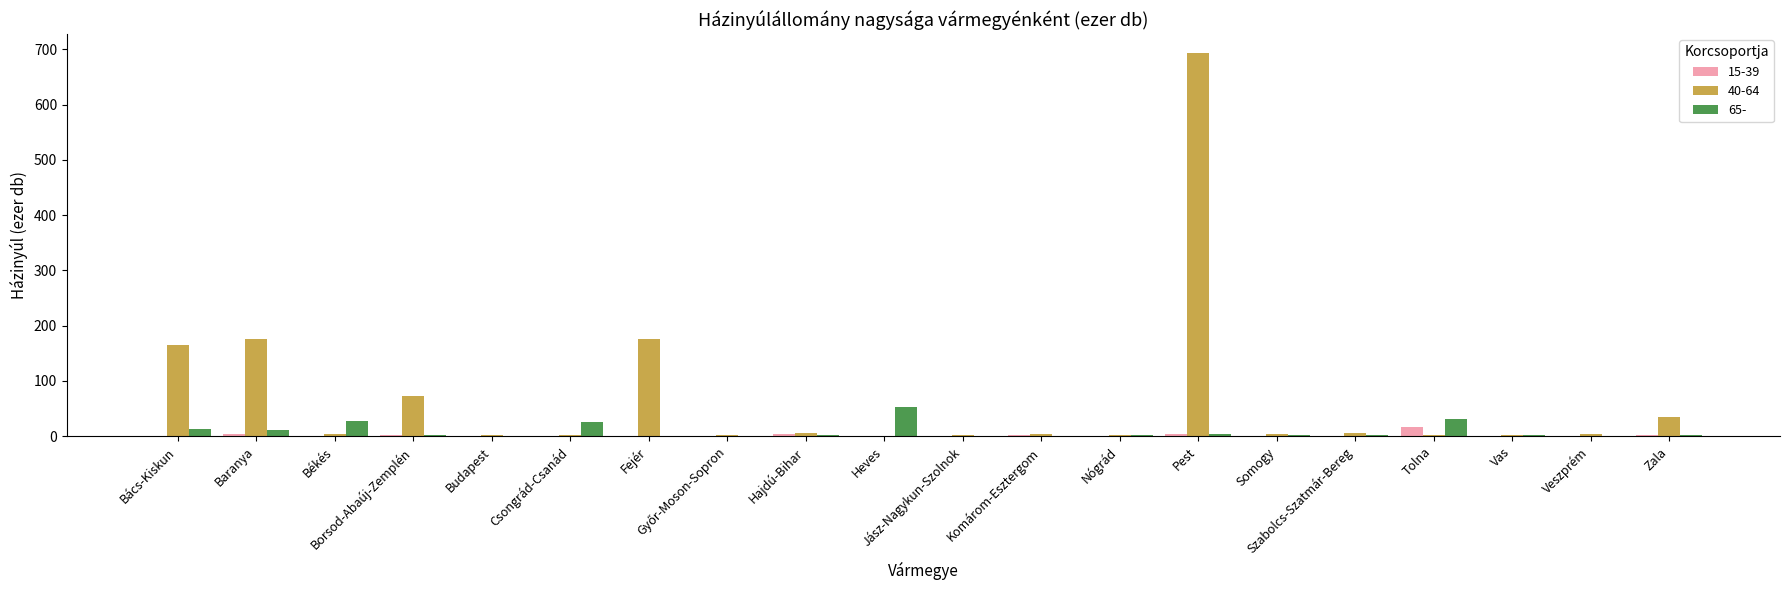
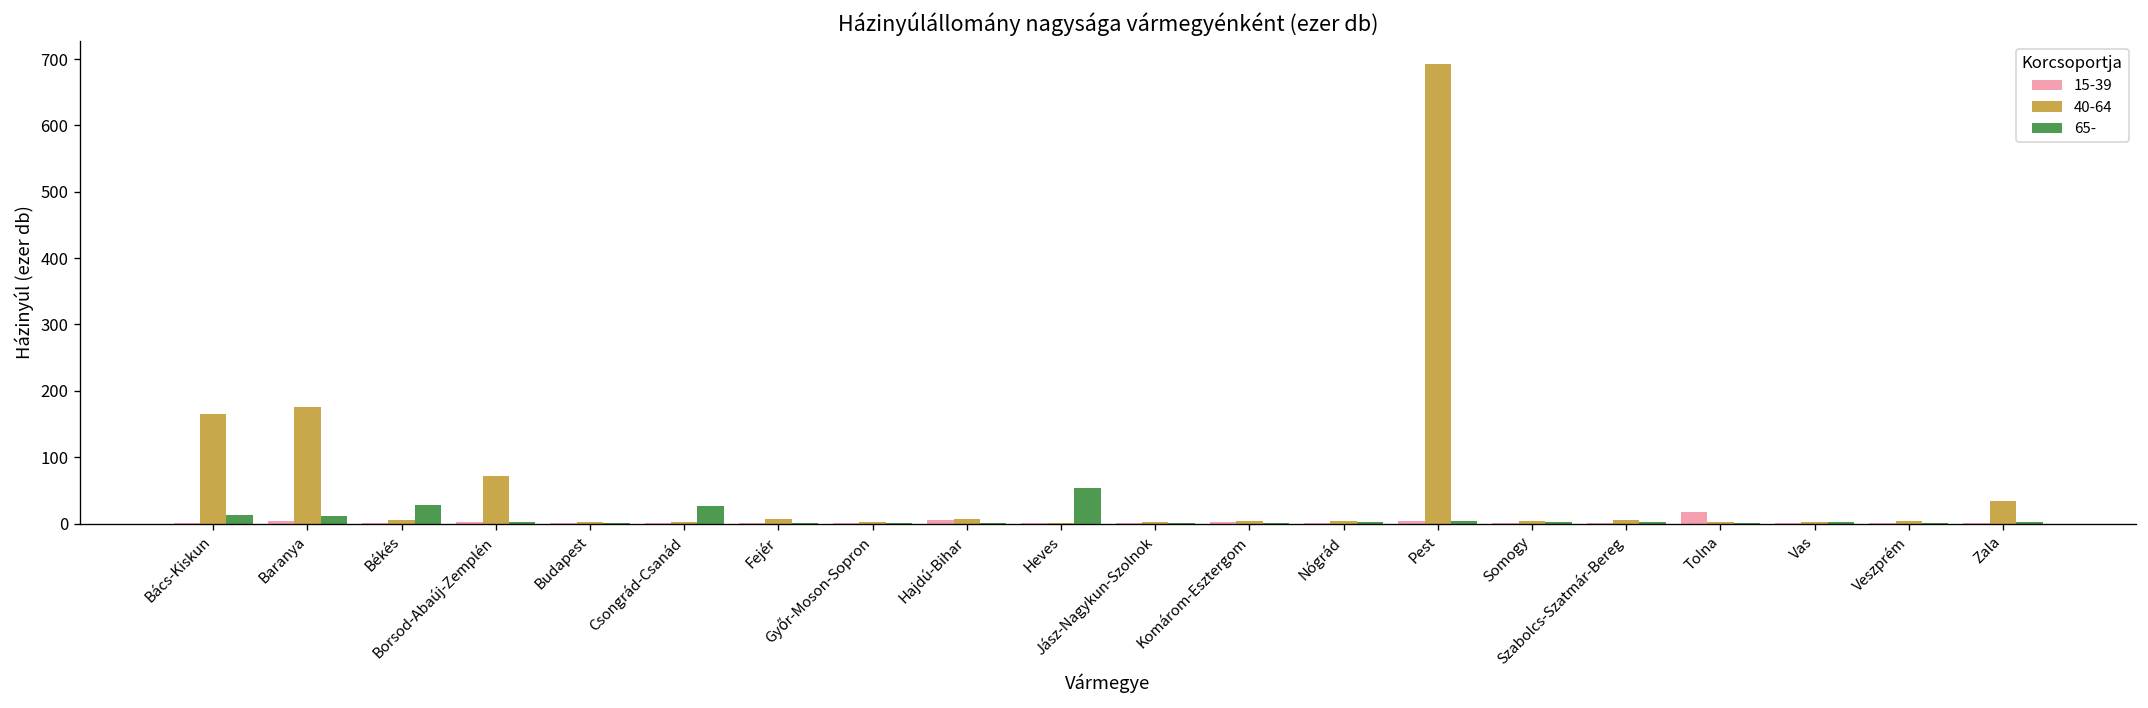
  {
    "15-39": {
      "Hajdú-Bihar": 0,
      "Tolna": 20
    },
    "40-64": {
      "Bács-Kiskun": 170,
      "Baranya": 180,
      "Békés": 0,
      "Borsod-Abaúj-Zemplén": 70,
-     "Fejér": 180,
+     "Fejér": 10,
      "Hajdú-Bihar": 10,
      "Pest": 690,
      "Szabolcs-Szatmár-Bereg": 10,
      "Zala": 30
    },
    "65-": {
      "Bács-Kiskun": 10,
      "Baranya": 10,
      "Békés": 30,
      "Csongrád-Csanád": 30,
      "Heves": 50,
-     "Tolna": 30
+     "Tolna": 0
    }
  }
